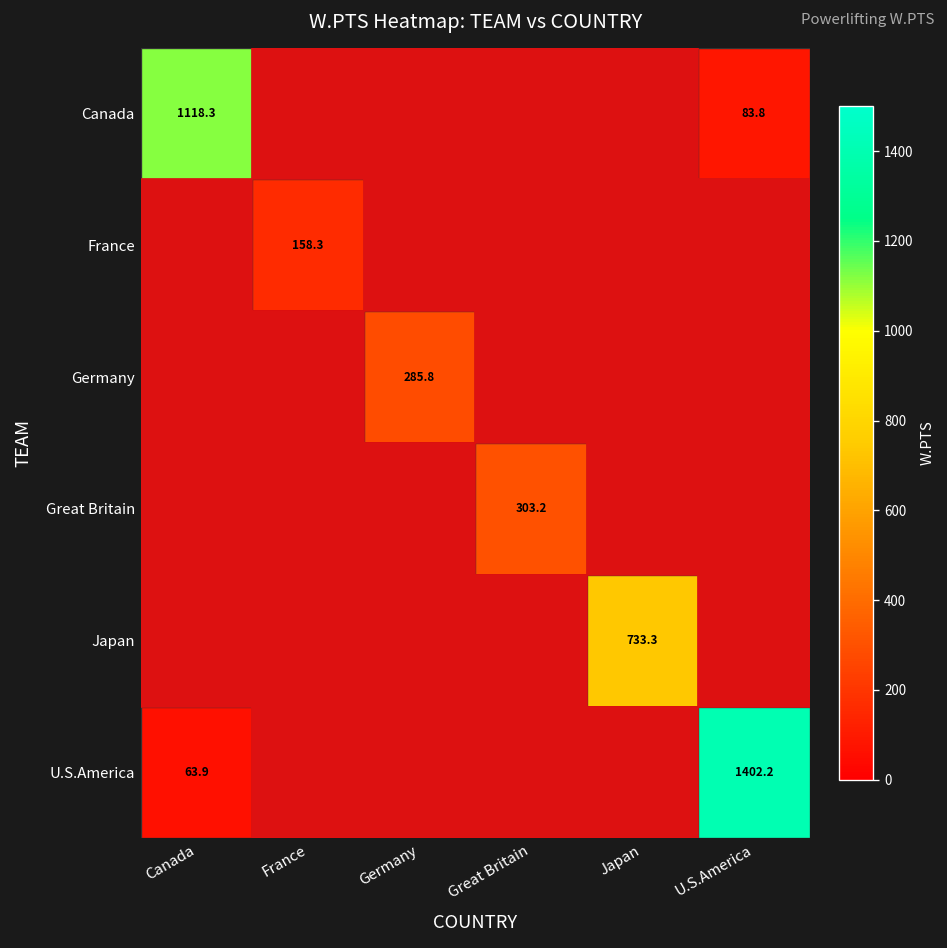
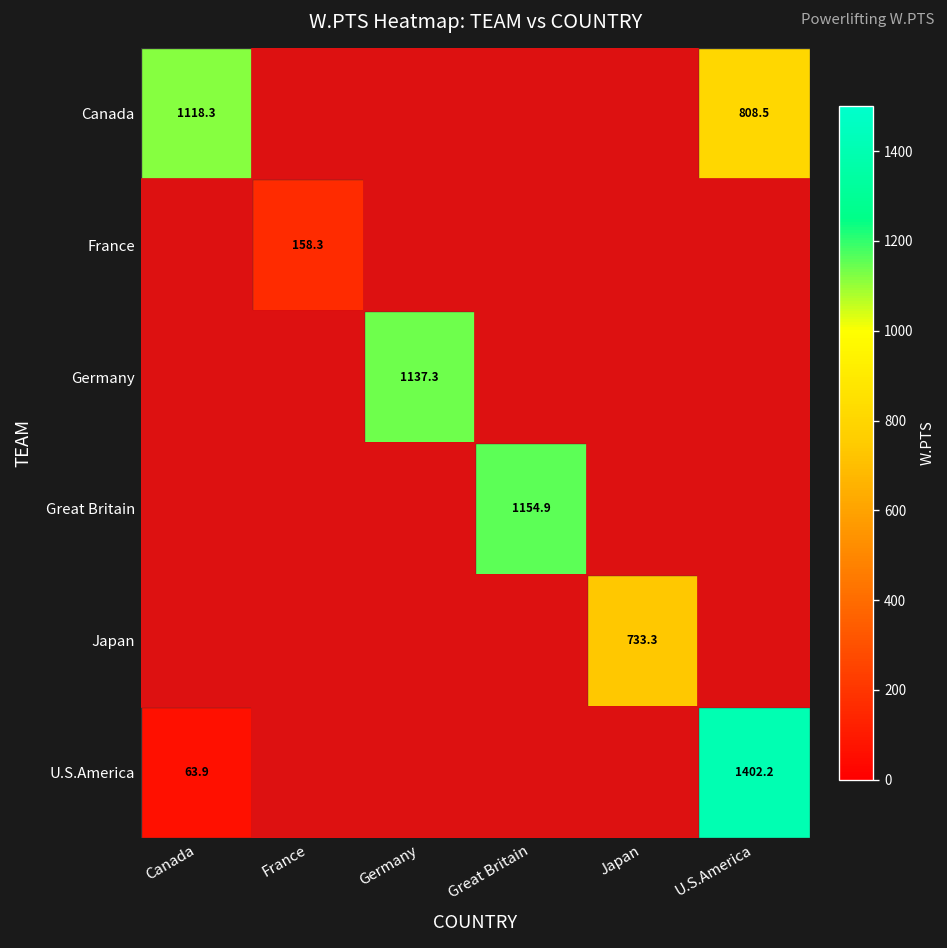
  {
    "Canada": {
      "Canada": 1118.3,
-     "U.S.America": 83.8
+     "U.S.America": 808.5
    },
    "France": {
      "France": 158.3
    },
    "Germany": {
-     "Germany": 285.8
+     "Germany": 1137.3
    },
    "Great Britain": {
-     "Great Britain": 303.2
+     "Great Britain": 1154.9
    },
    "Japan": {
      "Japan": 733.3
    },
    "U.S.America": {
      "Canada": 63.9,
      "U.S.America": 1402.2
    }
  }
